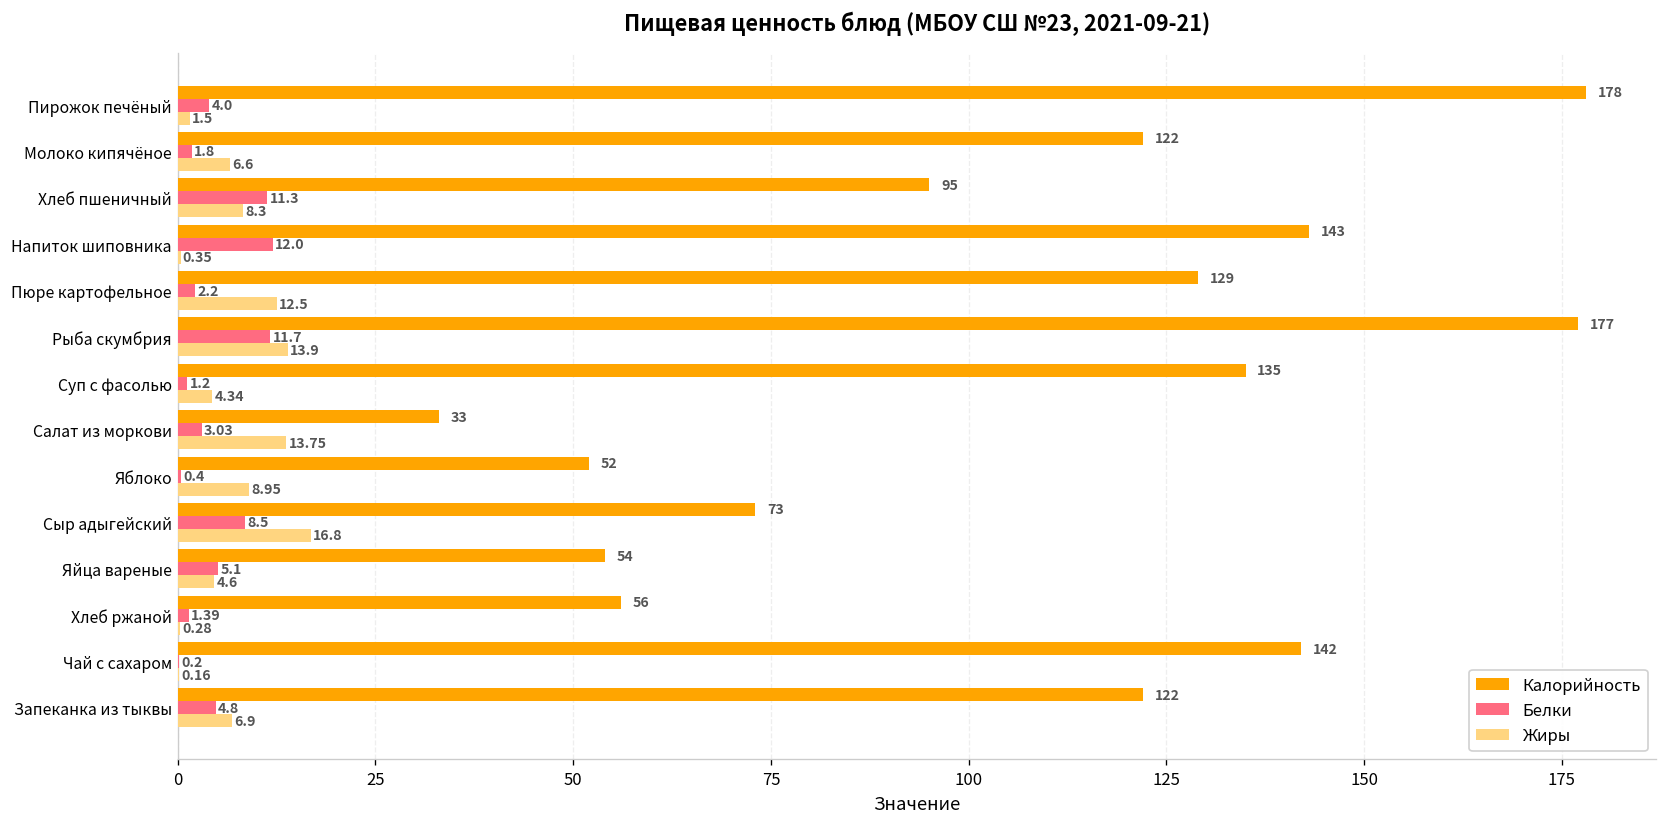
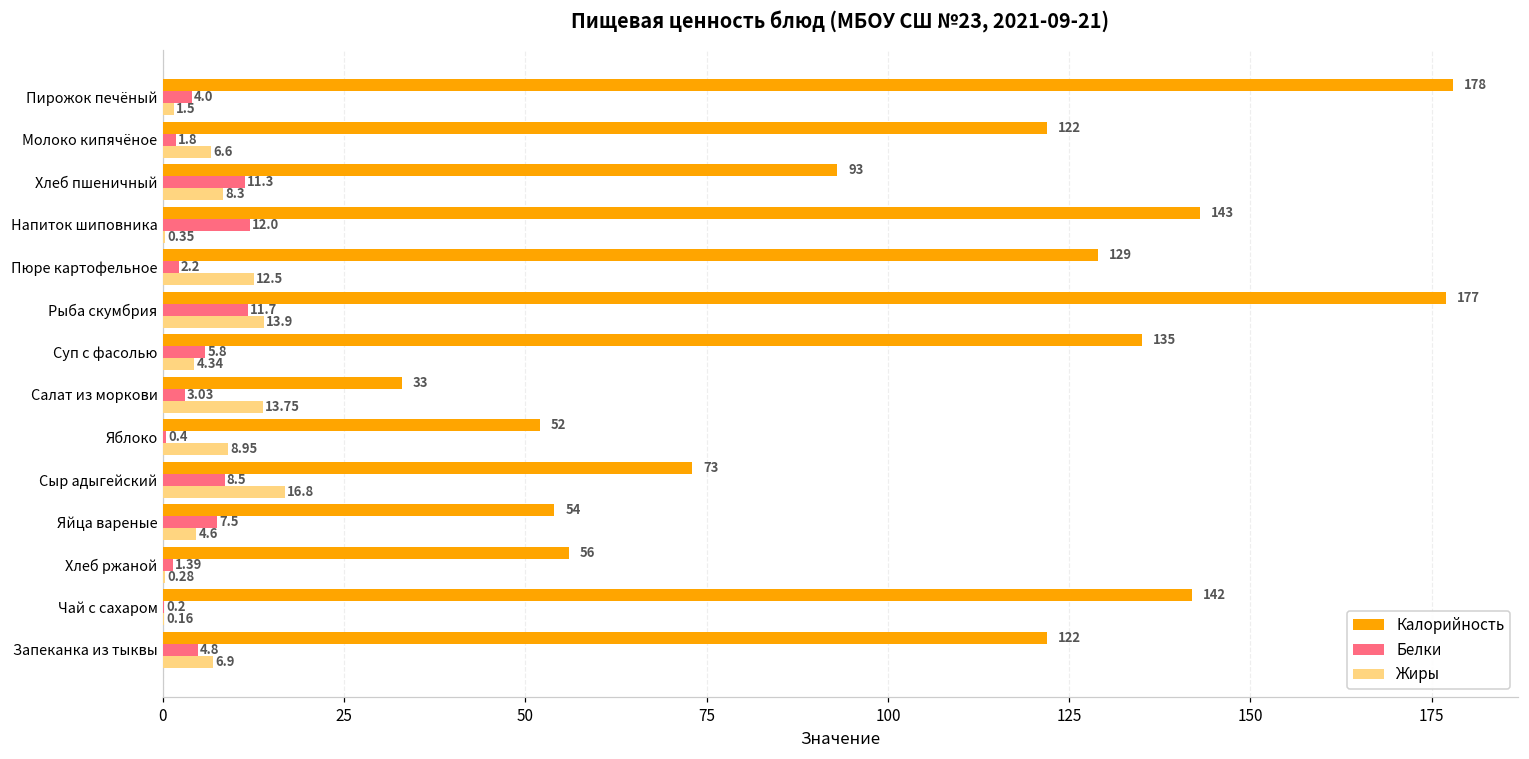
  {
    "Калорийность": {
      "Пирожок печёный": 178,
      "Молоко кипячёное": 122,
-     "Хлеб пшеничный": 95,
+     "Хлеб пшеничный": 93,
      "Напиток шиповника": 143,
      "Пюре картофельное": 129,
      "Рыба скумбрия": 177,
      "Суп с фасолью": 135,
      "Салат из моркови": 33,
      "Яблоко": 52,
      "Сыр адыгейский": 73,
      "Яйца вареные": 54,
      "Хлеб ржаной": 56,
      "Чай с сахаром": 142,
      "Запеканка из тыквы": 122
    },
    "Белки": {
      "Пирожок печёный": 4.0,
      "Молоко кипячёное": 1.8,
      "Хлеб пшеничный": 11.3,
      "Напиток шиповника": 12.0,
      "Пюре картофельное": 2.2,
      "Рыба скумбрия": 11.7,
-     "Суп с фасолью": 1.2,
+     "Суп с фасолью": 5.8,
      "Салат из моркови": 3.03,
      "Яблоко": 0.4,
      "Сыр адыгейский": 8.5,
-     "Яйца вареные": 5.1,
+     "Яйца вареные": 7.5,
      "Хлеб ржаной": 1.39,
      "Запеканка из тыквы": 4.8
    },
    "Жиры": {
      "Пирожок печёный": 1.5,
      "Молоко кипячёное": 6.6,
      "Хлеб пшеничный": 8.3,
      "Напиток шиповника": 0.35,
      "Пюре картофельное": 12.5,
      "Рыба скумбрия": 13.9,
      "Суп с фасолью": 4.34,
      "Салат из моркови": 13.75,
      "Яблоко": 8.95,
      "Сыр адыгейский": 16.8,
      "Яйца вареные": 4.6,
      "Хлеб ржаной": 0.28,
      "Чай с сахаром": 0.16,
      "Запеканка из тыквы": 6.9
    }
  }
